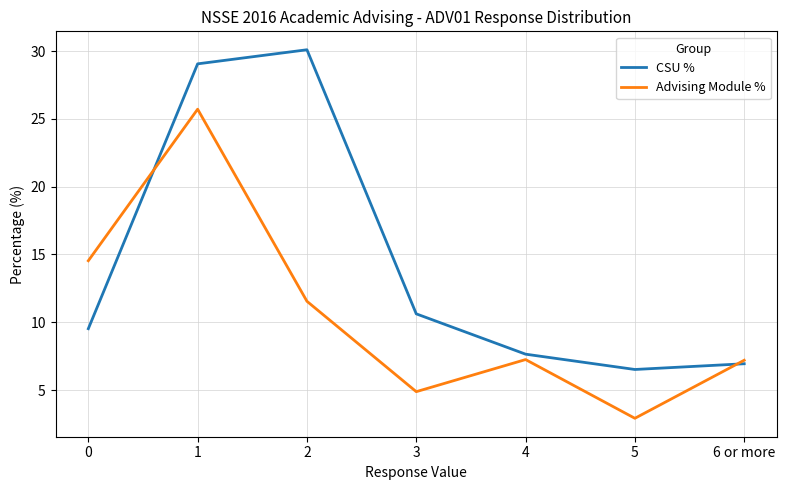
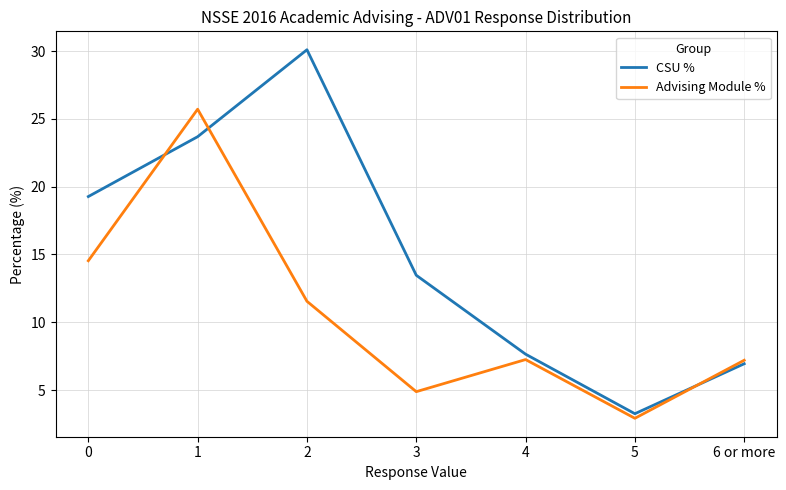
  {
    "CSU %": {
-     "0": 9.5,
-     "1": 29.1,
+     "0": 19.3,
+     "1": 23.7,
      "2": 30.1,
-     "3": 10.6,
+     "3": 13.5,
      "4": 7.6,
-     "5": 6.5,
+     "5": 3.3,
      "6 or more": 6.9
    },
    "Advising Module %": {
      "0": 14.5,
      "1": 25.7,
      "2": 11.5,
      "3": 4.9,
      "4": 7.2,
      "5": 2.9,
      "6 or more": 7.2
    }
  }
